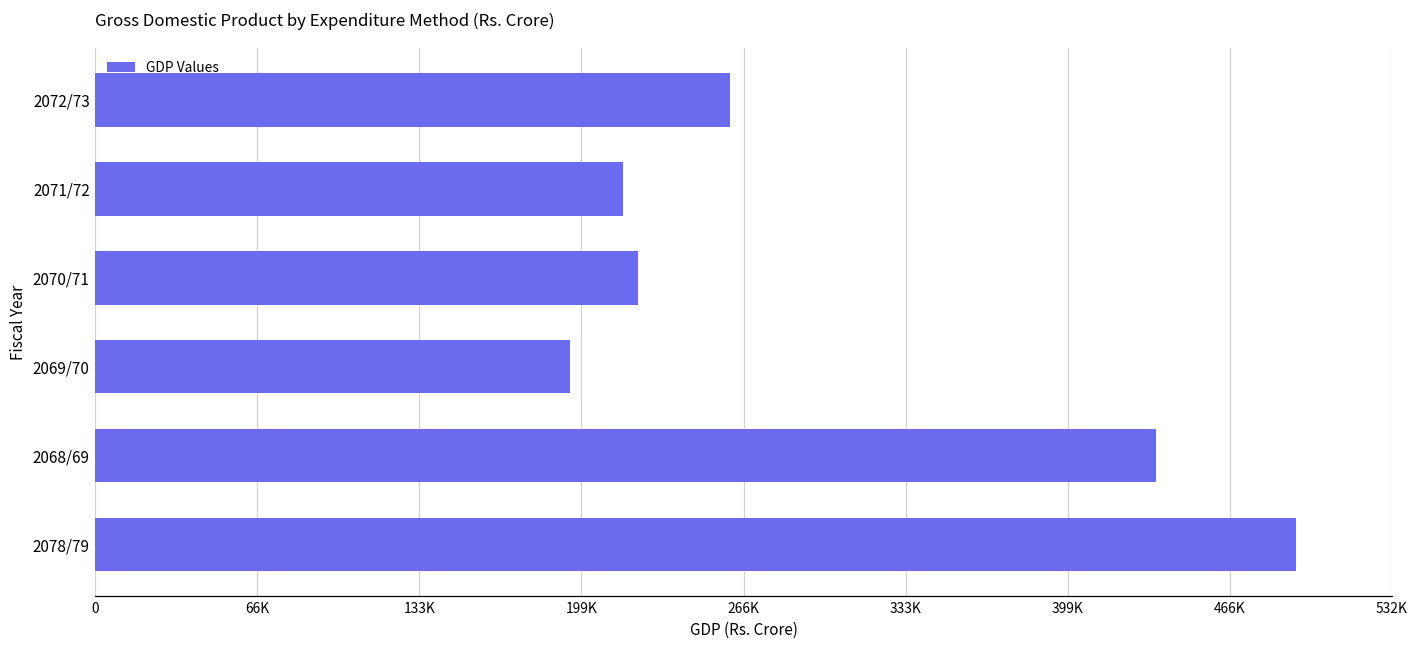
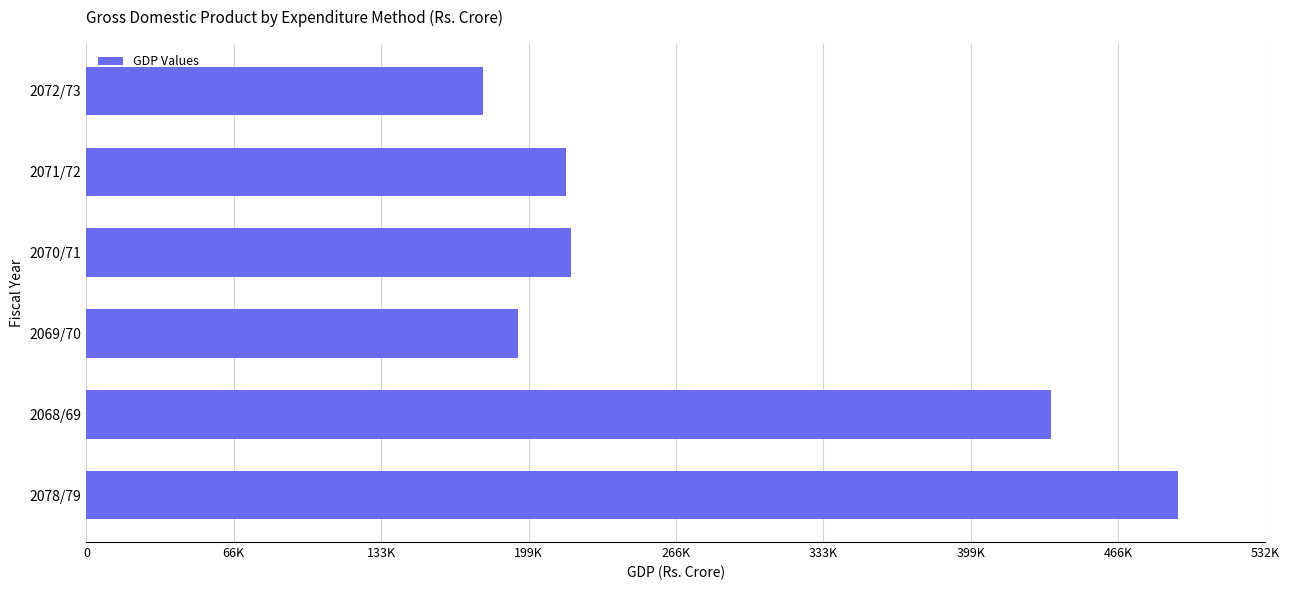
  {
-   "2072/73": 261000,
+   "2072/73": 179000,
    "2071/72": 217000,
-   "2070/71": 223000,
+   "2070/71": 219000,
    "2069/70": 195000,
    "2068/69": 436000,
    "2078/79": 493000
  }
